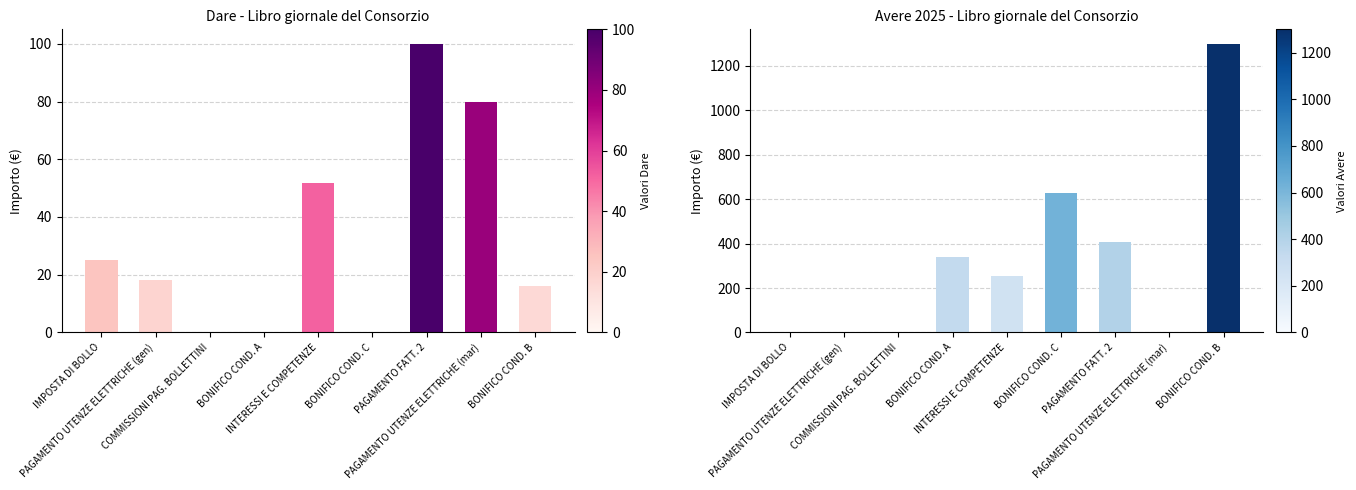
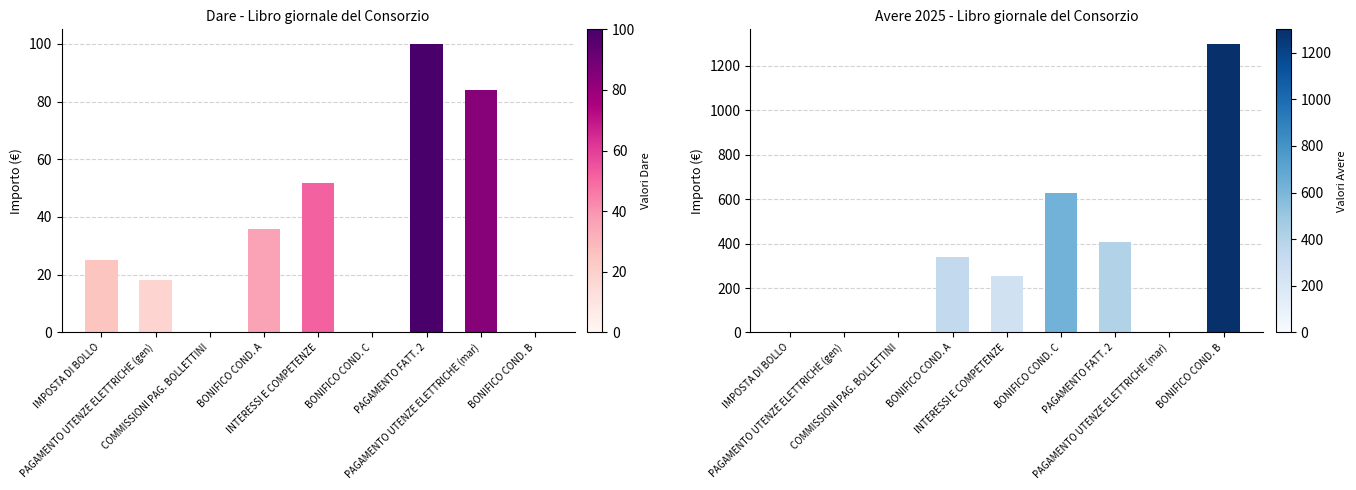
  {
    "Dare - Libro giornale del Consorzio": {
      "IMPOSTA DI BOLLO": 25,
      "PAGAMENTO UTENZE ELETTRICHE (gen)": 18,
-     "BONIFICO COND. A": 0,
+     "BONIFICO COND. A": 36,
      "INTERESSI E COMPETENZE": 52,
      "BONIFICO COND. C": 0,
      "PAGAMENTO FATT. 2": 100,
-     "PAGAMENTO UTENZE ELETTRICHE (mar)": 80,
-     "BONIFICO COND. B": 16
+     "PAGAMENTO UTENZE ELETTRICHE (mar)": 84,
+     "BONIFICO COND. B": 0
    },
    "Avere 2025 - Libro giornale del Consorzio": {
      "IMPOSTA DI BOLLO": 0,
      "PAGAMENTO UTENZE ELETTRICHE (gen)": 0,
      "COMMISSIONI PAG. BOLLETTINI": 0,
      "BONIFICO COND. A": 340,
      "INTERESSI E COMPETENZE": 260,
      "BONIFICO COND. C": 630,
      "PAGAMENTO FATT. 2": 410,
      "PAGAMENTO UTENZE ELETTRICHE (mar)": 0,
      "BONIFICO COND. B": 1300
    }
  }
